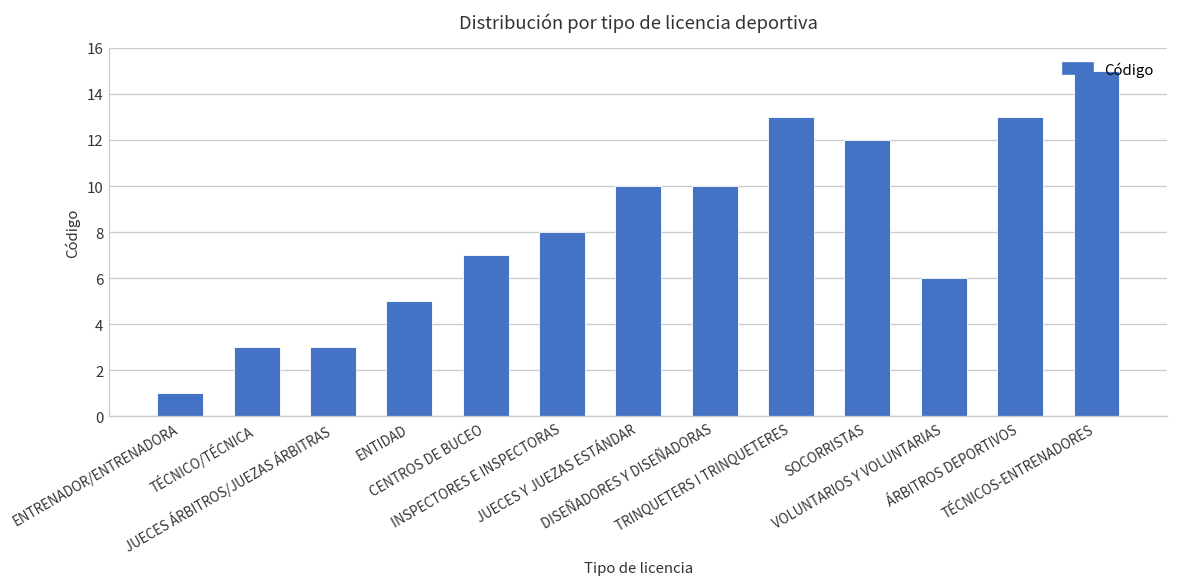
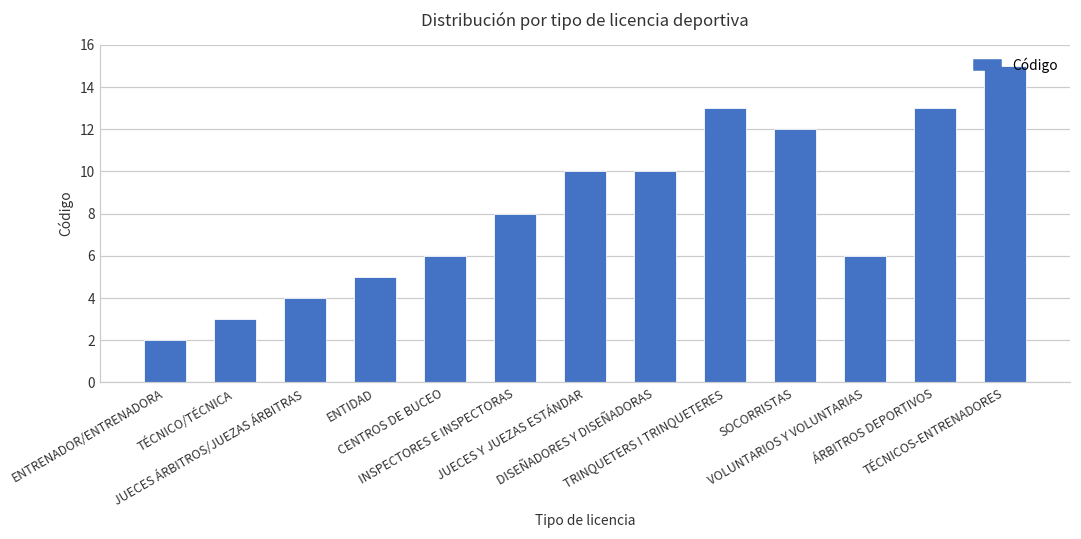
  {
-   "ENTRENADOR/ENTRENADORA": 1,
+   "ENTRENADOR/ENTRENADORA": 2,
    "TÉCNICO/TÉCNICA": 3,
-   "JUECES ÁRBITROS/JUEZAS ÁRBITRAS": 3,
+   "JUECES ÁRBITROS/JUEZAS ÁRBITRAS": 4,
    "ENTIDAD": 5,
-   "CENTROS DE BUCEO": 7,
+   "CENTROS DE BUCEO": 6,
    "INSPECTORES E INSPECTORAS": 8,
    "JUECES Y JUEZAS ESTÁNDAR": 10,
    "DISEÑADORES Y DISEÑADORAS": 10,
    "TRINQUETERS I TRINQUETERES": 13,
    "SOCORRISTAS": 12,
    "VOLUNTARIOS Y VOLUNTARIAS": 6,
    "ÁRBITROS DEPORTIVOS": 13,
    "TÉCNICOS-ENTRENADORES": 15
  }
